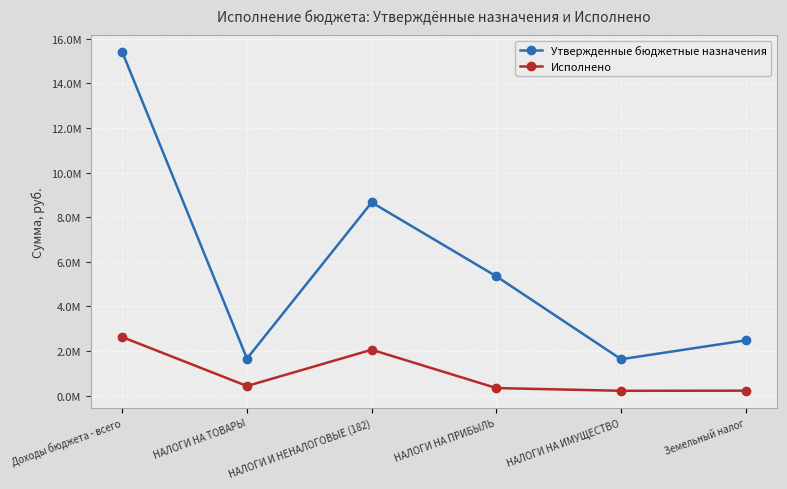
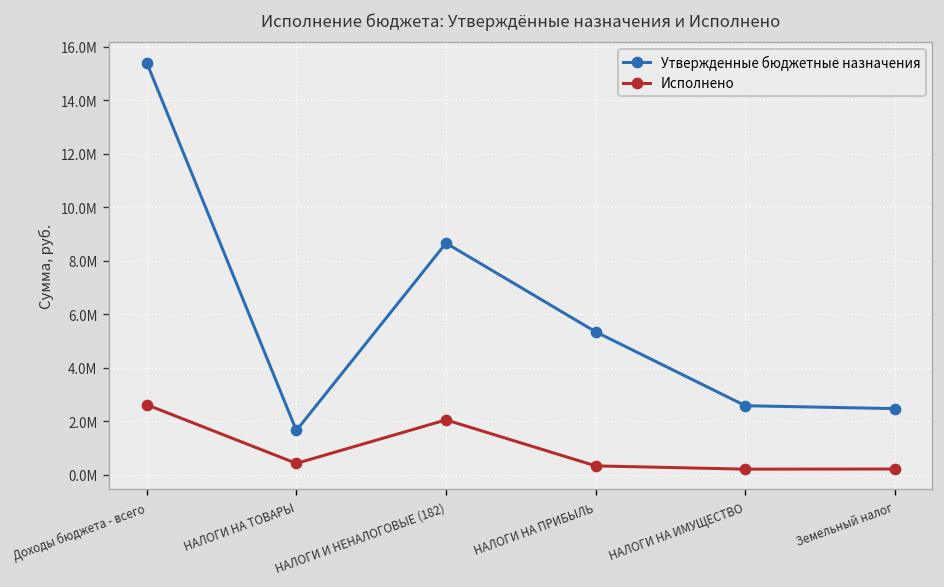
  {
    "Утвержденные бюджетные назначения": {
      "Доходы бюджета - всего": 15400000,
      "НАЛОГИ НА ТОВАРЫ": 1700000,
      "НАЛОГИ И НЕНАЛОГОВЫЕ (182)": 8700000,
      "НАЛОГИ НА ПРИБЫЛЬ": 5300000,
-     "НАЛОГИ НА ИМУЩЕСТВО": 1600000,
+     "НАЛОГИ НА ИМУЩЕСТВО": 2600000,
      "Земельный налог": 2500000
    },
    "Исполнено": {
      "Доходы бюджета - всего": 2600000,
      "НАЛОГИ НА ТОВАРЫ": 400000,
      "НАЛОГИ И НЕНАЛОГОВЫЕ (182)": 2100000,
      "НАЛОГИ НА ПРИБЫЛЬ": 300000,
      "НАЛОГИ НА ИМУЩЕСТВО": 200000,
      "Земельный налог": 200000
    }
  }
